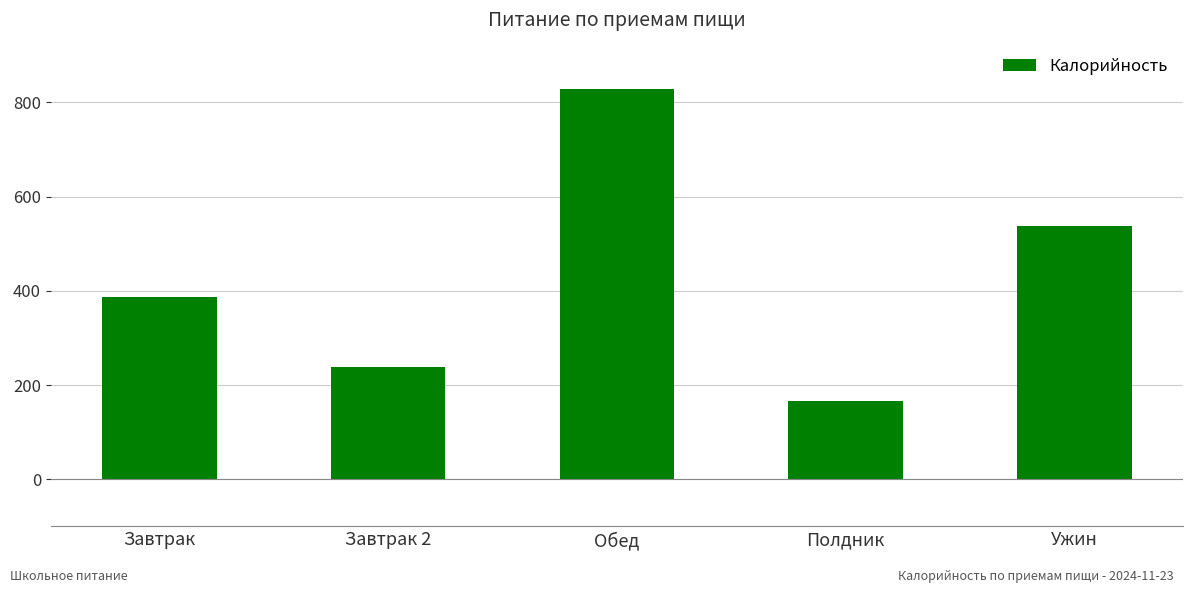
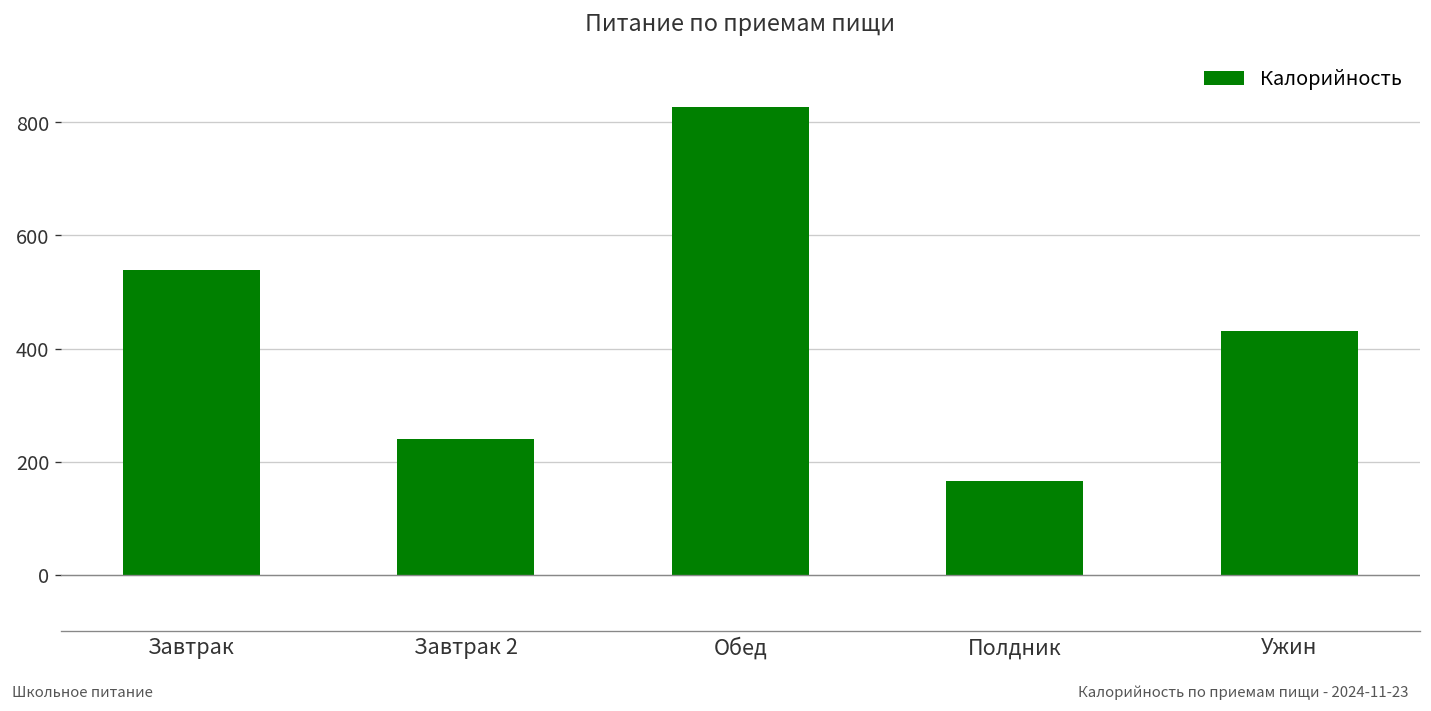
  {
-   "Завтрак": 390,
+   "Завтрак": 540,
    "Завтрак 2": 240,
    "Обед": 830,
    "Полдник": 170,
-   "Ужин": 540
+   "Ужин": 430
  }
